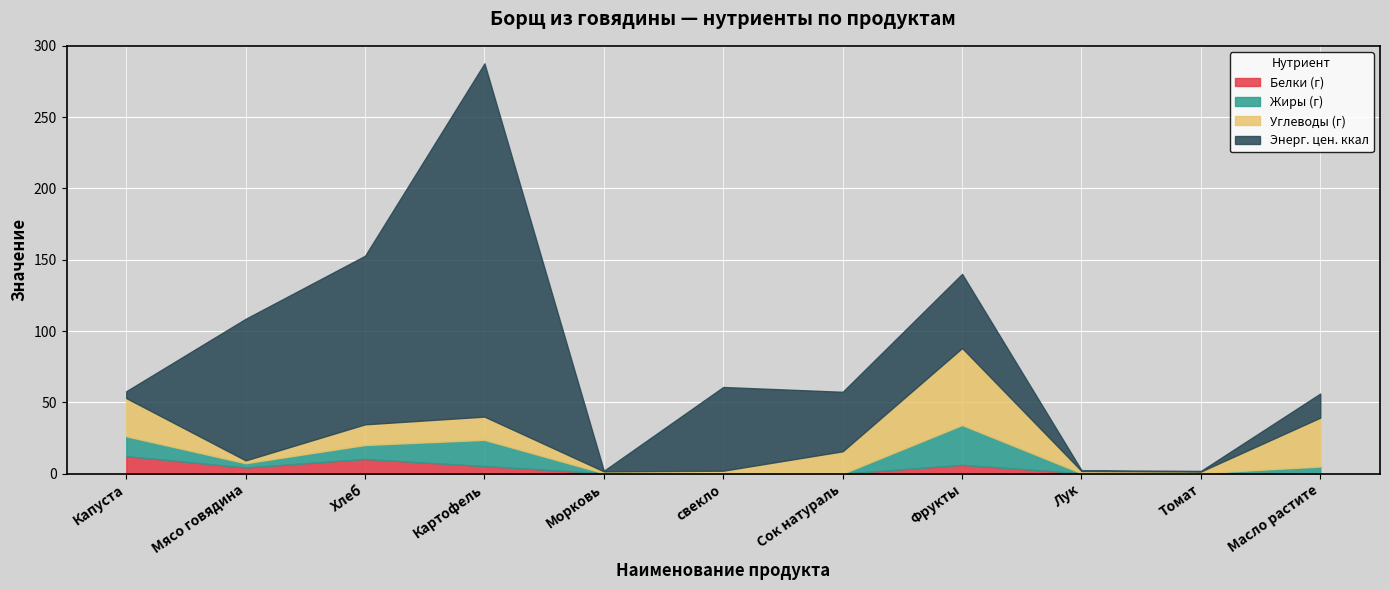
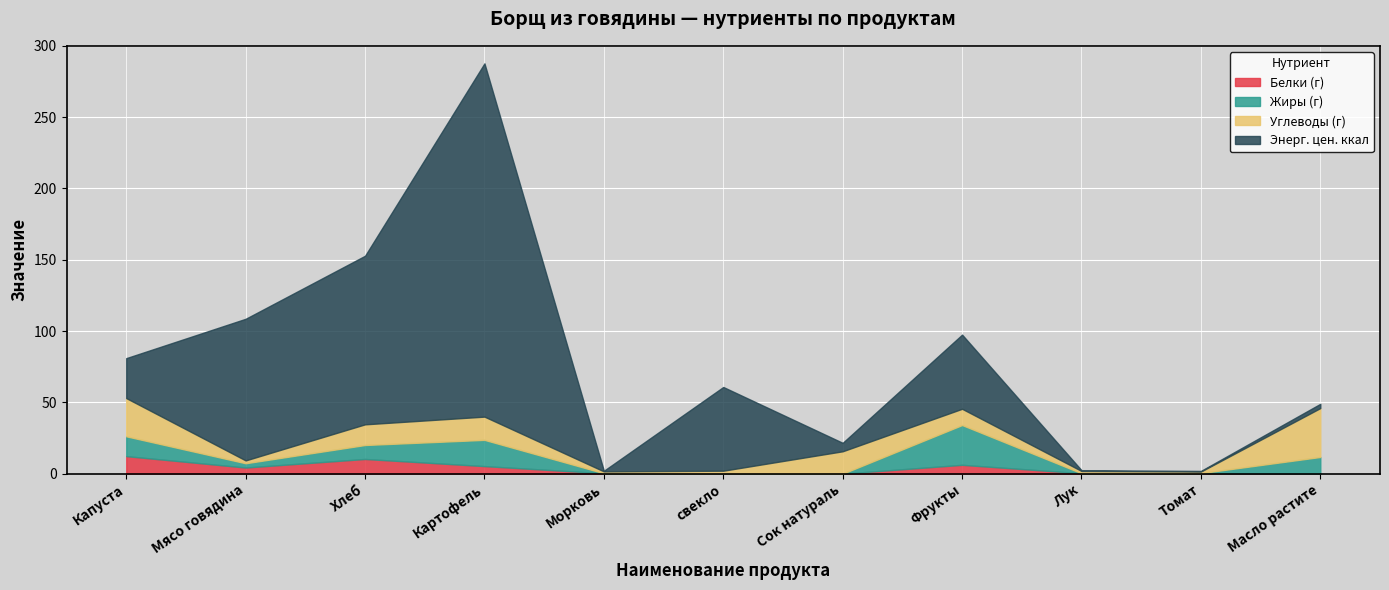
  {
    "Белки (г)": {
      "Капуста": 12,
      "Мясо говядина": 4,
      "Хлеб": 10,
      "Картофель": 5,
      "Фрукты": 6,
      "Масло растите": 0
    },
    "Жиры (г)": {
      "Капуста": 14,
      "Мясо говядина": 3,
      "Хлеб": 10,
      "Картофель": 18,
      "Фрукты": 28,
-     "Масло растите": 5
+     "Масло растите": 12
    },
    "Углеводы (г)": {
      "Капуста": 27,
      "Мясо говядина": 2,
      "Хлеб": 15,
      "Картофель": 16,
      "Сок натураль": 16,
-     "Фрукты": 54,
+     "Фрукты": 11,
      "Масло растите": 34
    },
    "Энерг. цен. ккал": {
-     "Капуста": 5,
+     "Капуста": 28,
      "Мясо говядина": 99,
      "Хлеб": 118,
      "Картофель": 248,
      "свекло": 59,
-     "Сок натураль": 42,
+     "Сок натураль": 6,
      "Фрукты": 52,
-     "Масло растите": 17
+     "Масло растите": 3
    }
  }
